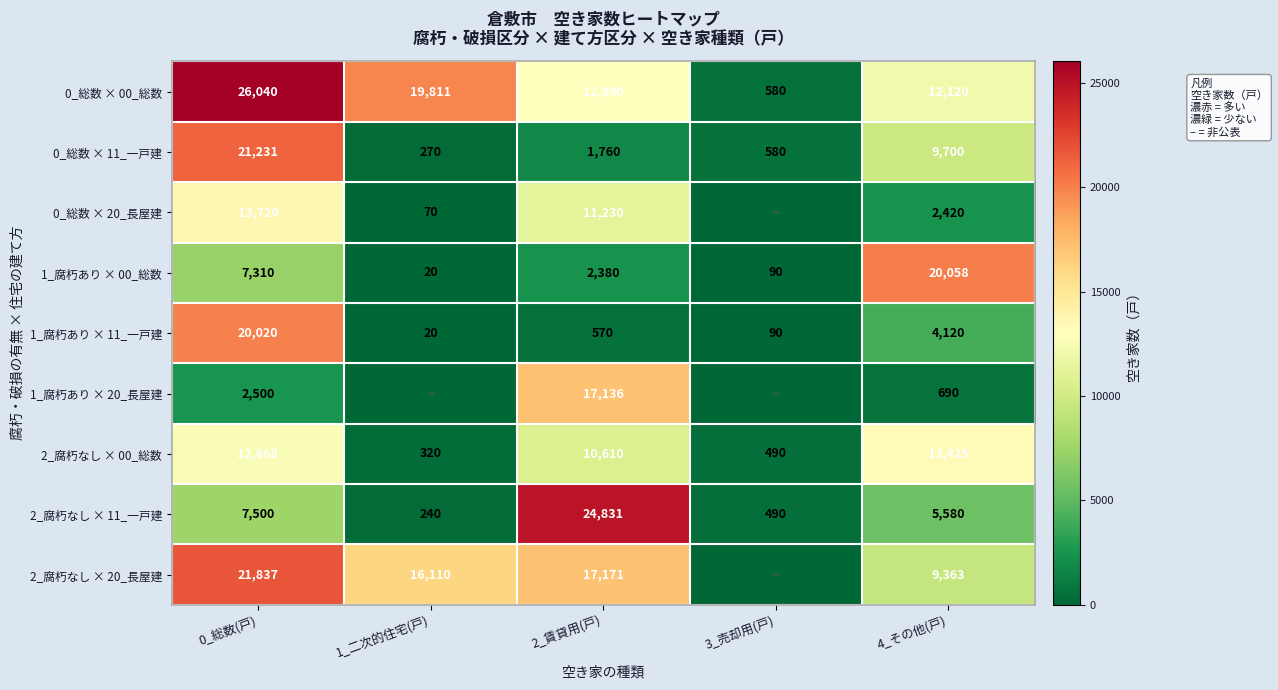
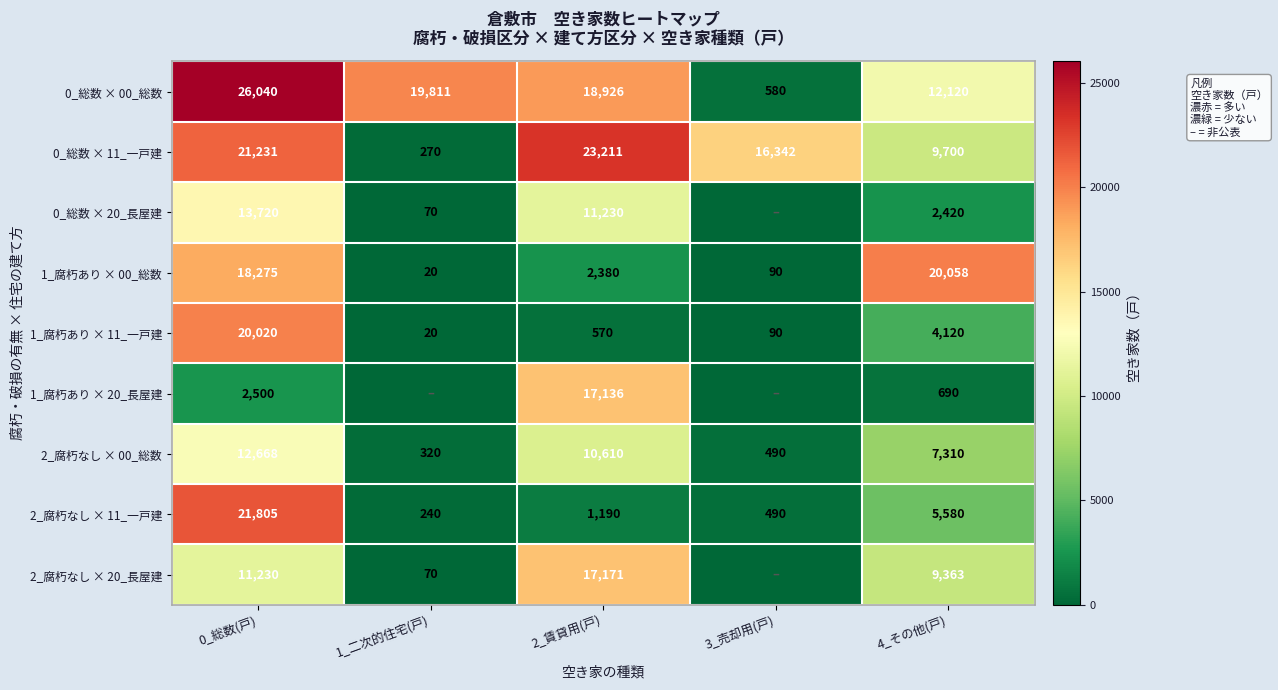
  {
    "0_総数 × 00_総数": {
      "0_総数(戸)": "26,040",
      "1_二次的住宅(戸)": "19,811",
-     "2_賃貸用(戸)": "12,990",
+     "2_賃貸用(戸)": "18,926",
      "3_売却用(戸)": "580",
      "4_その他(戸)": "12,120"
    },
    "0_総数 × 11_一戸建": {
      "0_総数(戸)": "21,231",
      "1_二次的住宅(戸)": "270",
-     "2_賃貸用(戸)": "1,760",
-     "3_売却用(戸)": "580",
+     "2_賃貸用(戸)": "23,211",
+     "3_売却用(戸)": "16,342",
      "4_その他(戸)": "9,700"
    },
    "0_総数 × 20_長屋建": {
      "0_総数(戸)": "13,720",
      "1_二次的住宅(戸)": "70",
      "2_賃貸用(戸)": "11,230",
      "4_その他(戸)": "2,420"
    },
    "1_腐朽あり × 00_総数": {
-     "0_総数(戸)": "7,310",
+     "0_総数(戸)": "18,275",
      "1_二次的住宅(戸)": "20",
      "2_賃貸用(戸)": "2,380",
      "3_売却用(戸)": "90",
      "4_その他(戸)": "20,058"
    },
    "1_腐朽あり × 11_一戸建": {
      "0_総数(戸)": "20,020",
      "1_二次的住宅(戸)": "20",
      "2_賃貸用(戸)": "570",
      "3_売却用(戸)": "90",
      "4_その他(戸)": "4,120"
    },
    "1_腐朽あり × 20_長屋建": {
      "0_総数(戸)": "2,500",
      "2_賃貸用(戸)": "17,136",
      "4_その他(戸)": "690"
    },
    "2_腐朽なし × 00_総数": {
      "0_総数(戸)": "12,668",
      "1_二次的住宅(戸)": "320",
      "2_賃貸用(戸)": "10,610",
      "3_売却用(戸)": "490",
-     "4_その他(戸)": "13,425"
+     "4_その他(戸)": "7,310"
    },
    "2_腐朽なし × 11_一戸建": {
-     "0_総数(戸)": "7,500",
+     "0_総数(戸)": "21,805",
      "1_二次的住宅(戸)": "240",
-     "2_賃貸用(戸)": "24,831",
+     "2_賃貸用(戸)": "1,190",
      "3_売却用(戸)": "490",
      "4_その他(戸)": "5,580"
    },
    "2_腐朽なし × 20_長屋建": {
-     "0_総数(戸)": "21,837",
-     "1_二次的住宅(戸)": "16,110",
+     "0_総数(戸)": "11,230",
+     "1_二次的住宅(戸)": "70",
      "2_賃貸用(戸)": "17,171",
      "4_その他(戸)": "9,363"
    }
  }
